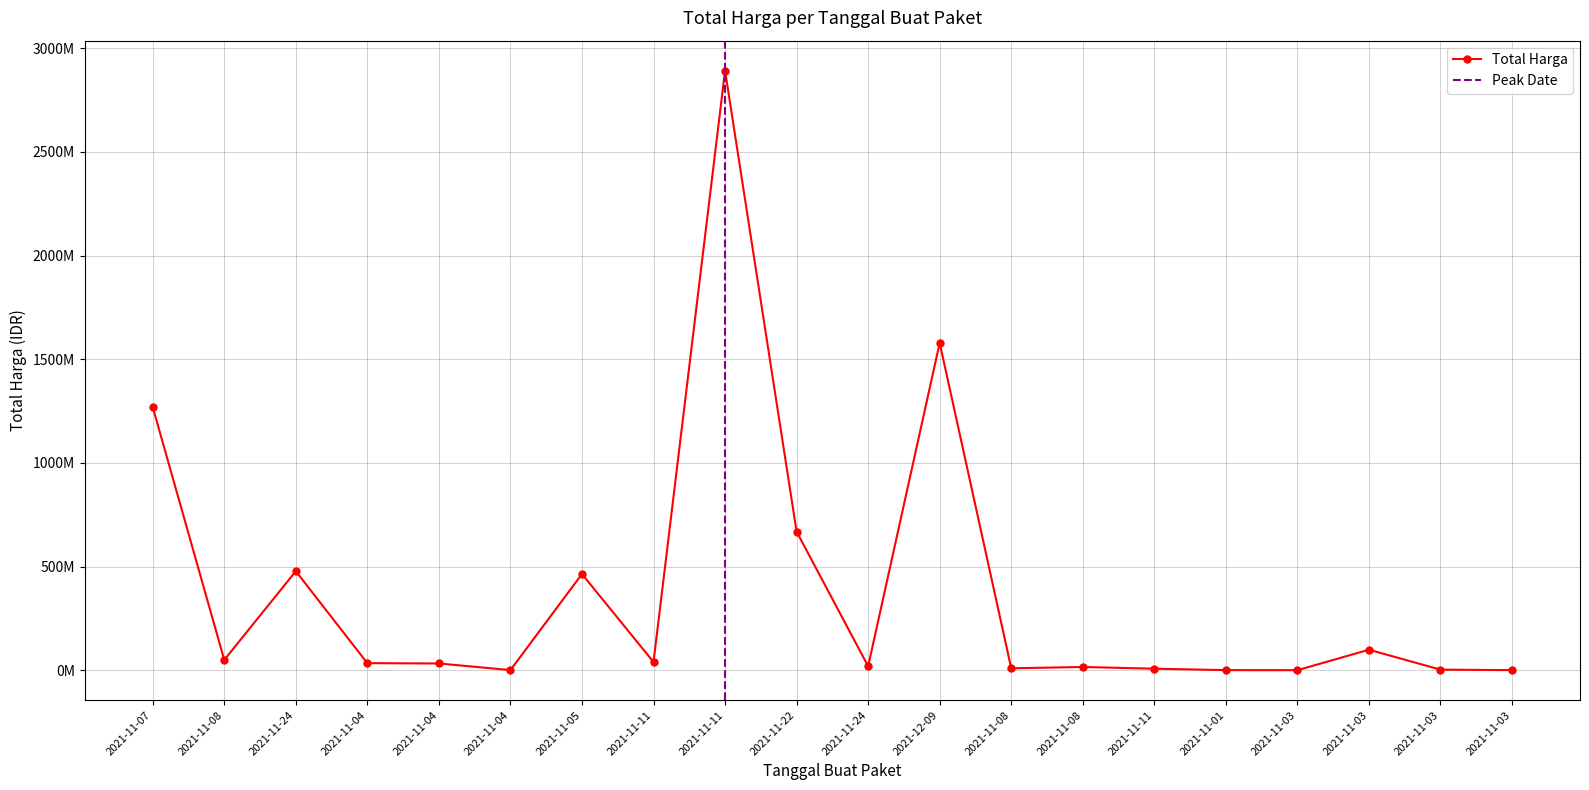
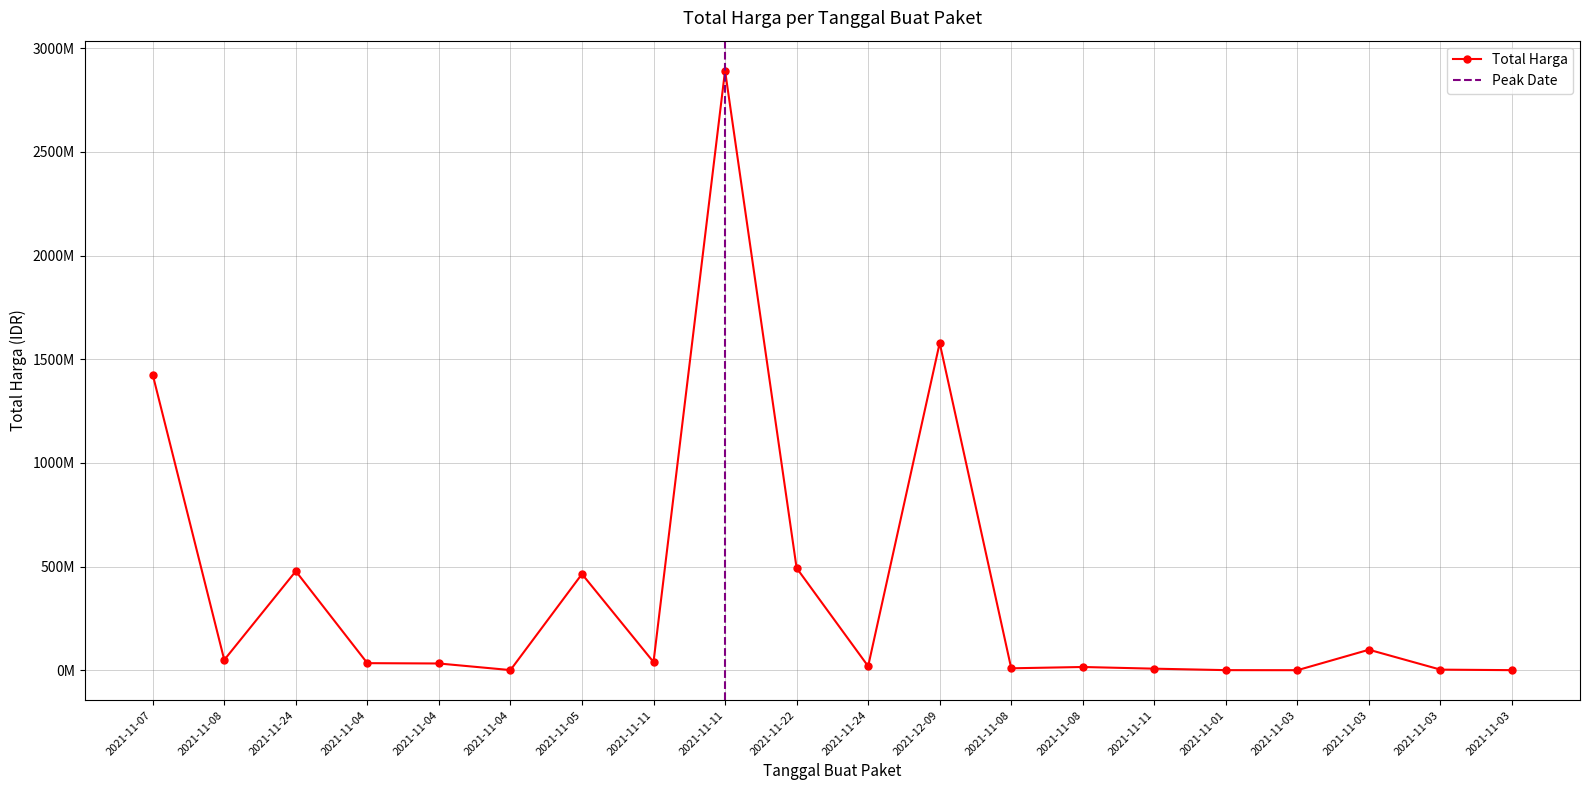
  {
-   "2021-11-07": 1270000000,
+   "2021-11-07": 1430000000,
    "2021-11-05": 460000000,
-   "2021-11-22": 670000000,
+   "2021-11-22": 490000000,
    "2021-12-09": 1580000000,
    "2021-11-01": 0
  }
